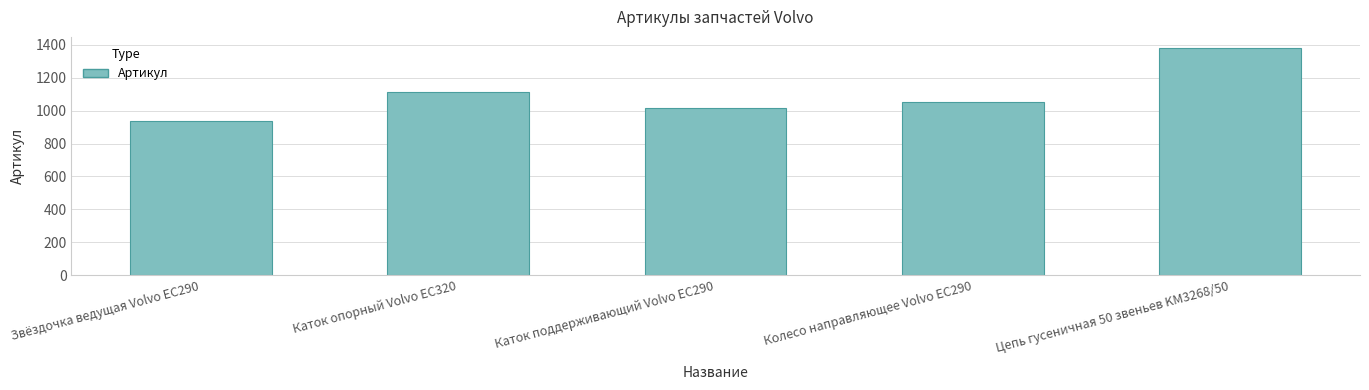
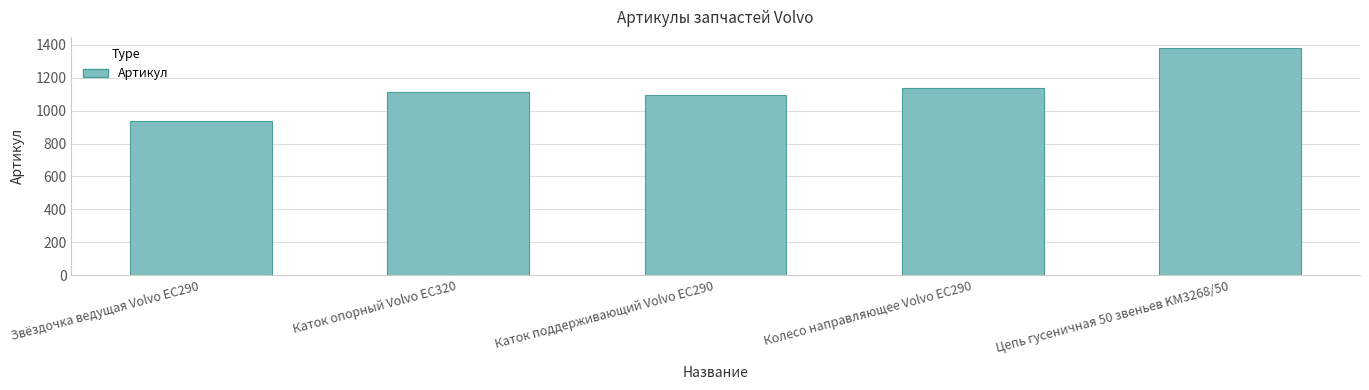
  {
    "Звёздочка ведущая Volvo EC290": 940,
    "Каток опорный Volvo EC320": 1120,
-   "Каток поддерживающий Volvo EC290": 1020,
-   "Колесо направляющее Volvo EC290": 1050,
+   "Каток поддерживающий Volvo EC290": 1100,
+   "Колесо направляющее Volvo EC290": 1140,
    "Цепь гусеничная 50 звеньев KM3268/50": 1380
  }
